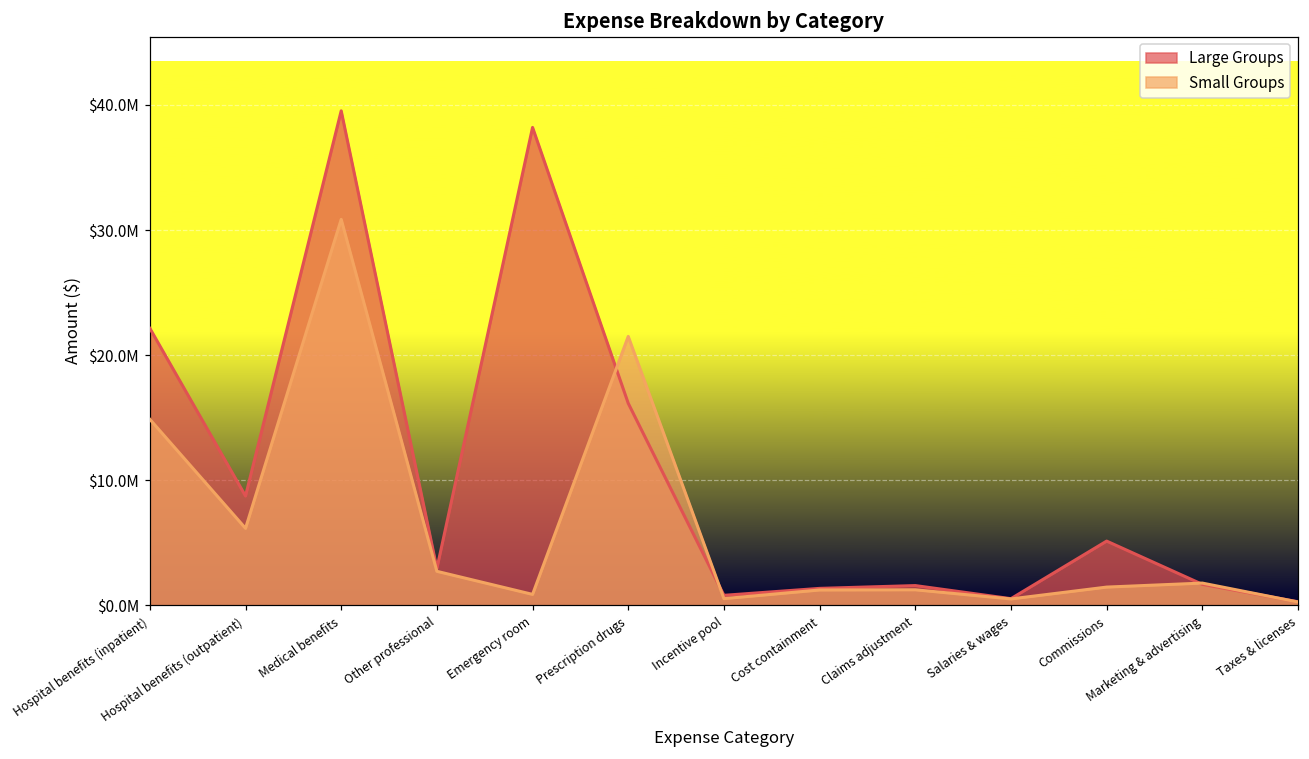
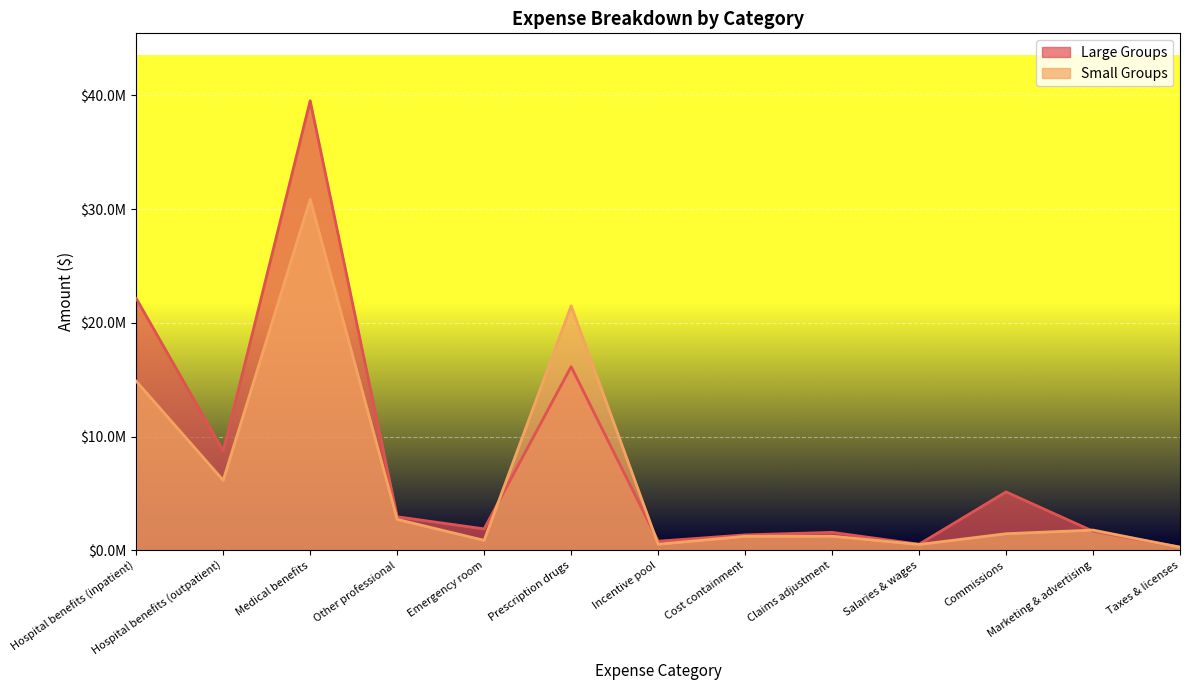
  {
    "Large Groups": {
      "Hospital benefits (inpatient)": "$22100000",
      "Hospital benefits (outpatient)": "$8700000",
      "Medical benefits": "$39500000",
      "Other professional": "$2900000",
-     "Emergency room": "$38200000",
+     "Emergency room": "$1900000",
      "Prescription drugs": "$16100000",
      "Incentive pool": "$800000",
      "Claims adjustment": "$1600000",
      "Commissions": "$5100000"
    },
    "Small Groups": {
      "Hospital benefits (inpatient)": "$14900000",
      "Hospital benefits (outpatient)": "$6200000",
      "Medical benefits": "$30900000",
      "Other professional": "$2700000",
      "Emergency room": "$900000",
      "Prescription drugs": "$21500000",
      "Incentive pool": "$500000",
      "Claims adjustment": "$1200000",
      "Commissions": "$1500000"
    }
  }
